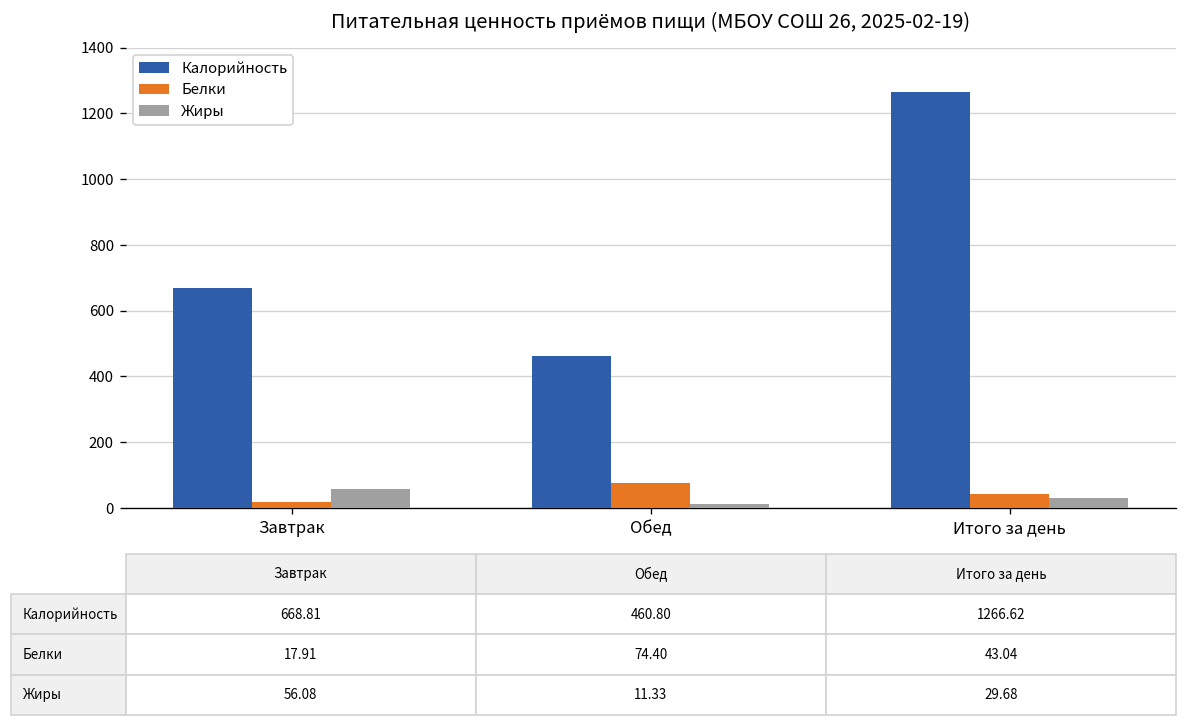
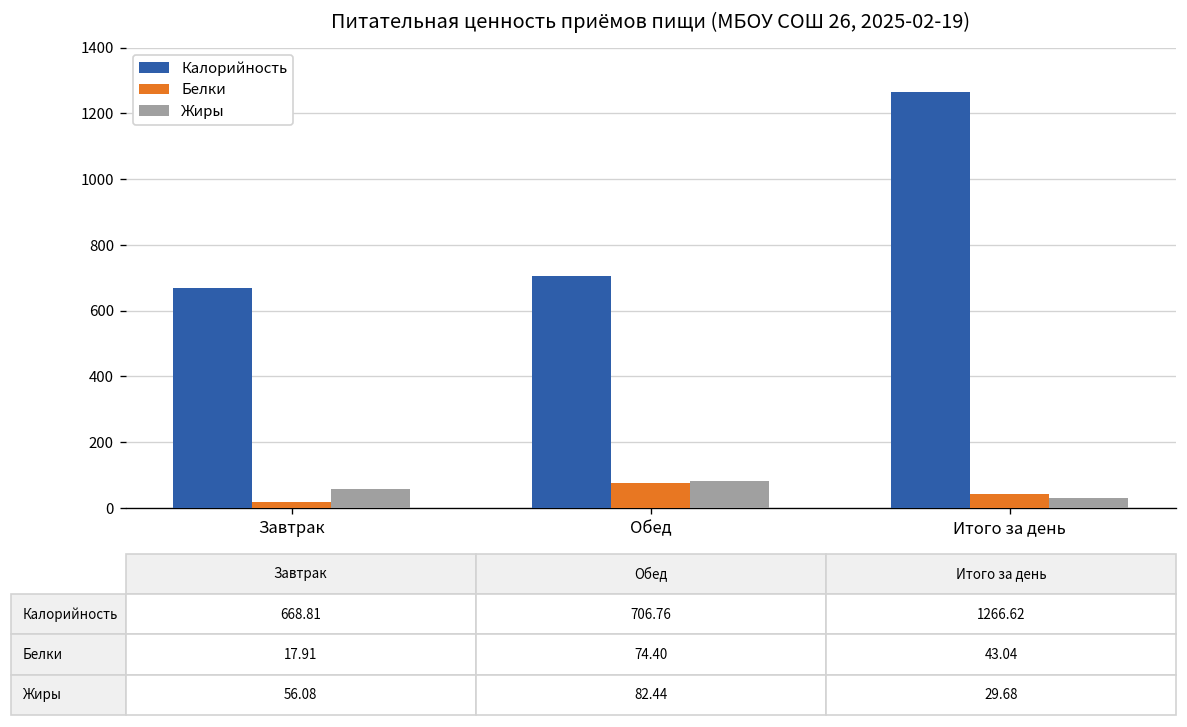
  {
    "Калорийность": {
-     "Обед": 460.80
+     "Обед": 706.76
    },
    "Белки": {
      "Завтрак": 20,
      "Обед": 70,
      "Итого за день": 40
    },
    "Жиры": {
-     "Обед": 11.33
+     "Обед": 82.44
    }
  }
